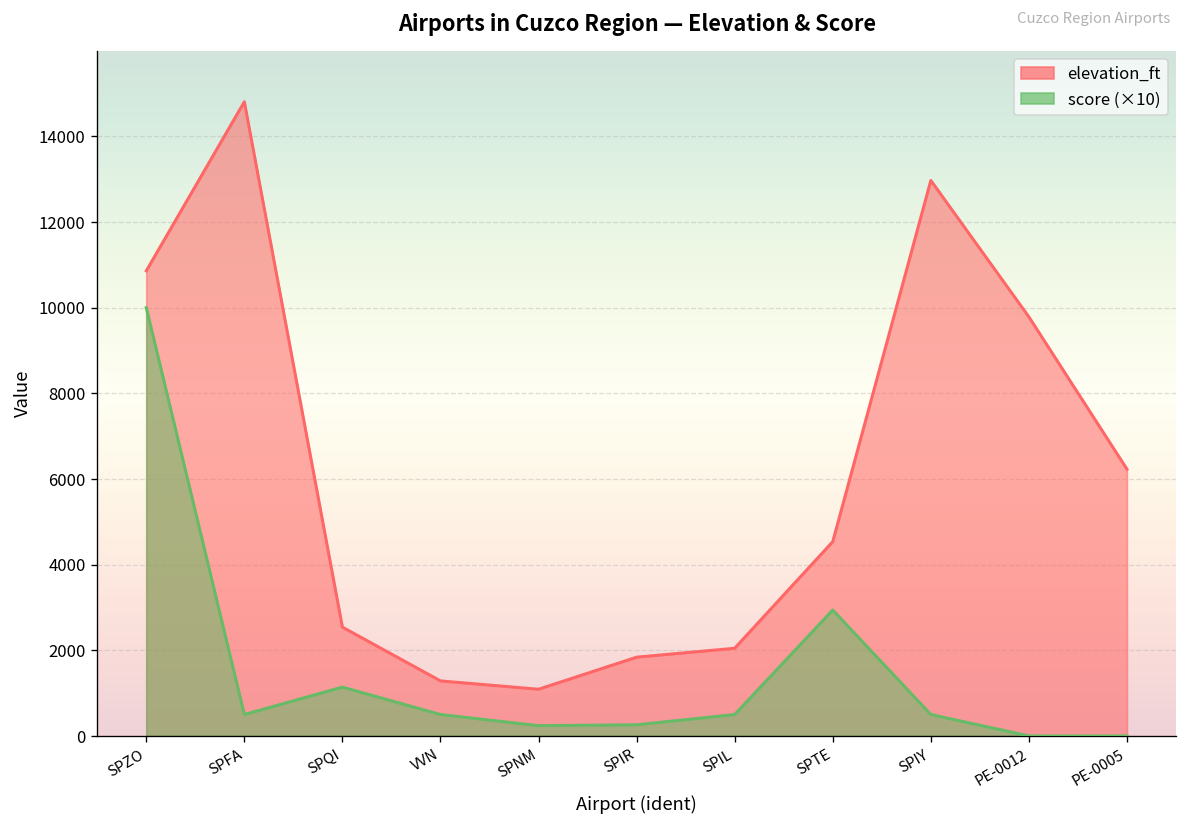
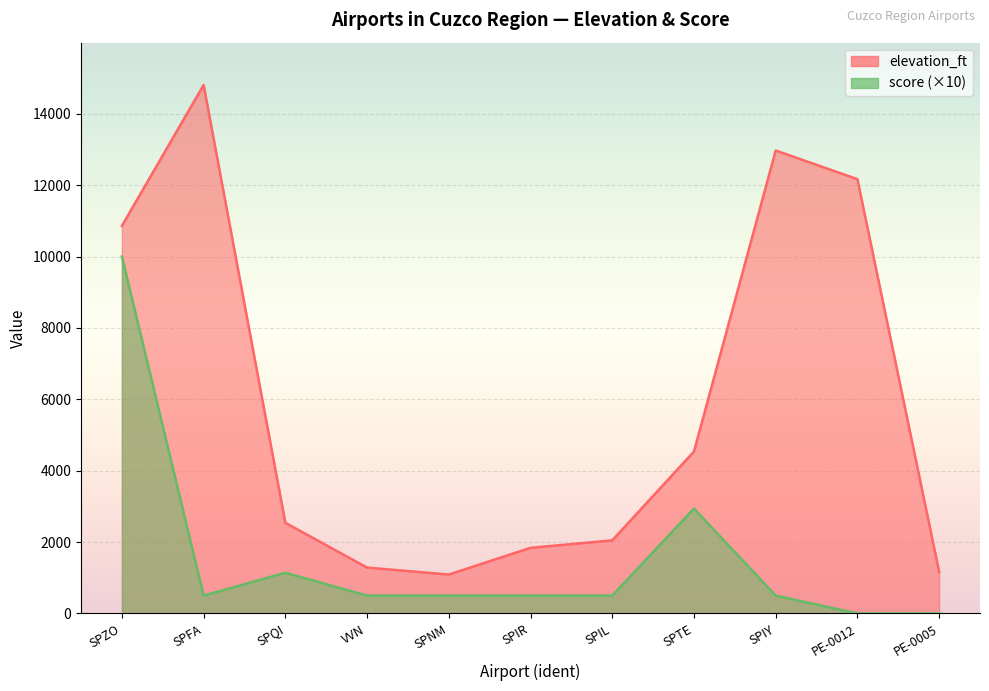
  {
    "elevation_ft": {
      "SPZO": 10900,
      "SPFA": 14800,
      "SPQI": 2500,
      "VVN": 1300,
      "SPNM": 1100,
      "SPIR": 1800,
      "SPIL": 2000,
      "SPTE": 4500,
      "SPIY": 13000,
-     "PE-0012": 9800,
-     "PE-0005": 6200
+     "PE-0012": 12200,
+     "PE-0005": 1200
    },
    "score (×10)": {
      "SPZO": 10000,
      "SPFA": 500,
      "SPQI": 1100,
      "VVN": 500,
-     "SPNM": 200,
-     "SPIR": 300,
+     "SPNM": 500,
+     "SPIR": 500,
      "SPIL": 500,
      "SPTE": 2900,
      "SPIY": 500,
      "PE-0012": 0,
      "PE-0005": 0
    }
  }
